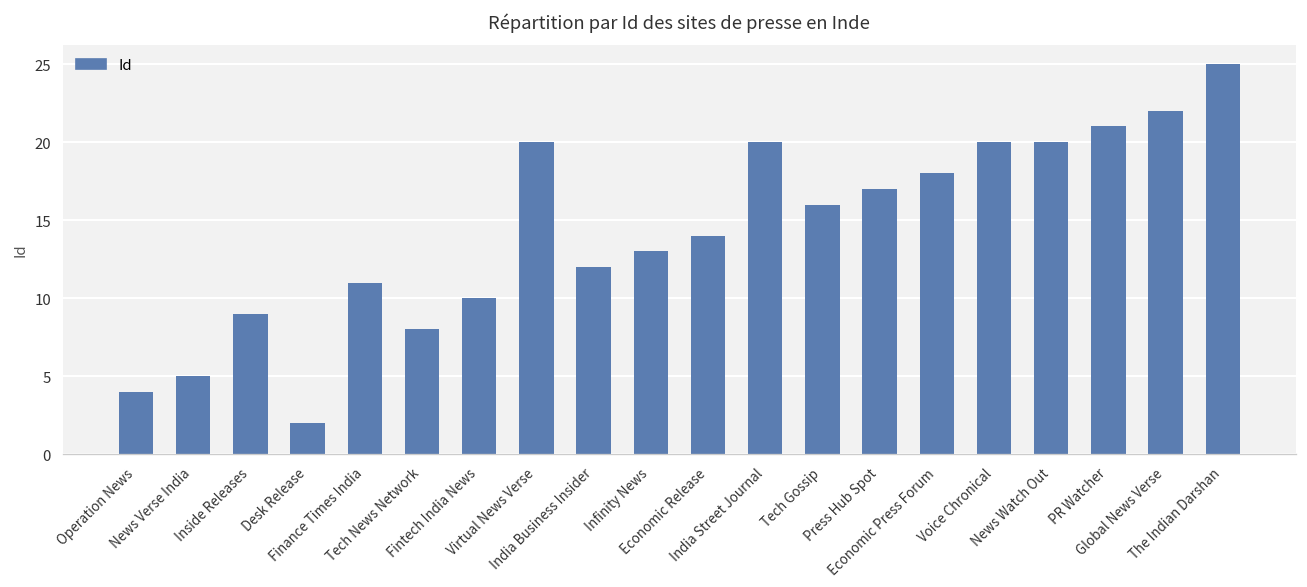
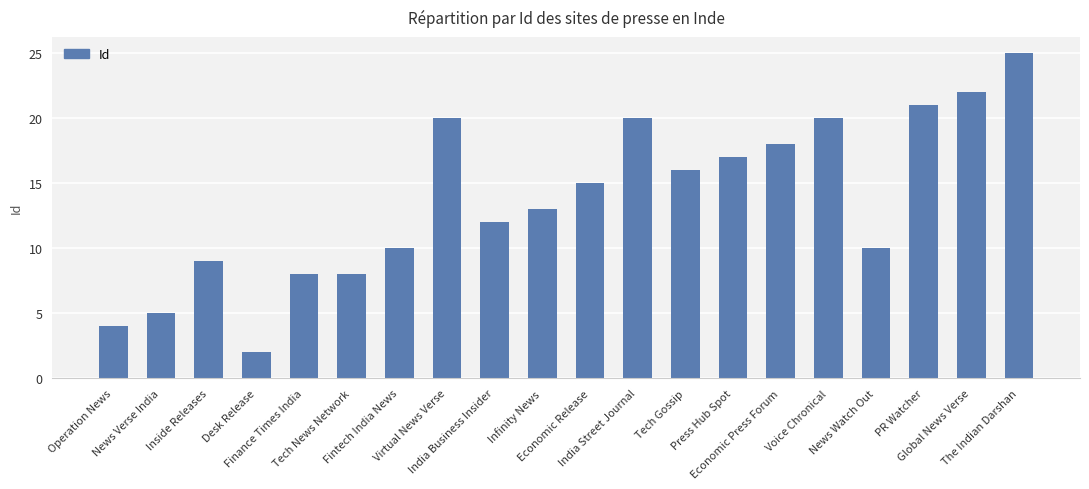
  {
    "Operation News": 4,
    "News Verse India": 5,
    "Inside Releases": 9,
    "Desk Release": 2,
-   "Finance Times India": 11,
+   "Finance Times India": 8,
    "Tech News Network": 8,
    "Fintech India News": 10,
    "Virtual News Verse": 20,
    "India Business Insider": 12,
    "Infinity News": 13,
-   "Economic Release": 14,
+   "Economic Release": 15,
    "India Street Journal": 20,
    "Tech Gossip": 16,
    "Press Hub Spot": 17,
    "Economic Press Forum": 18,
    "Voice Chronical": 20,
-   "News Watch Out": 20,
+   "News Watch Out": 10,
    "PR Watcher": 21,
    "Global News Verse": 22,
    "The Indian Darshan": 25
  }
